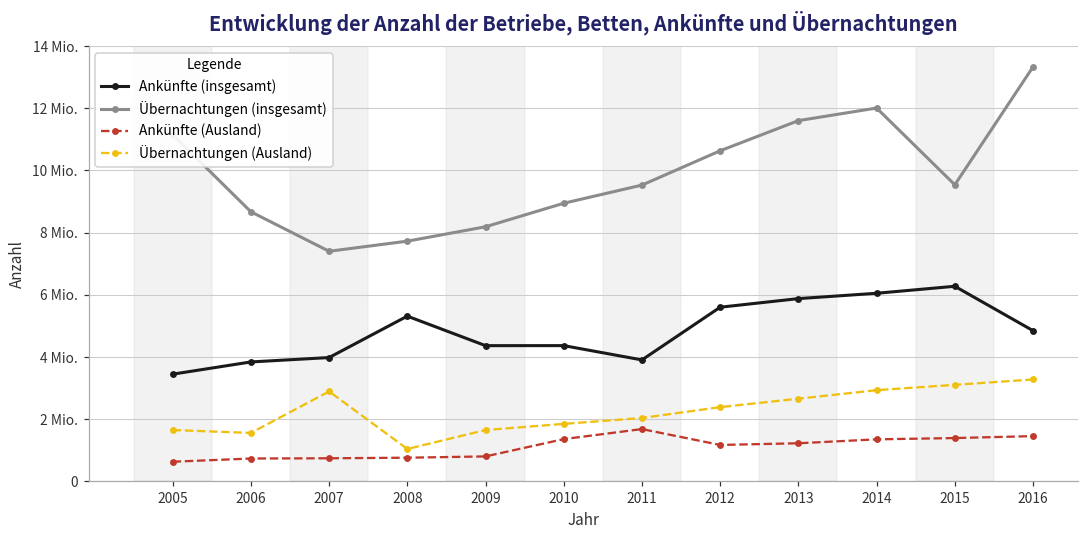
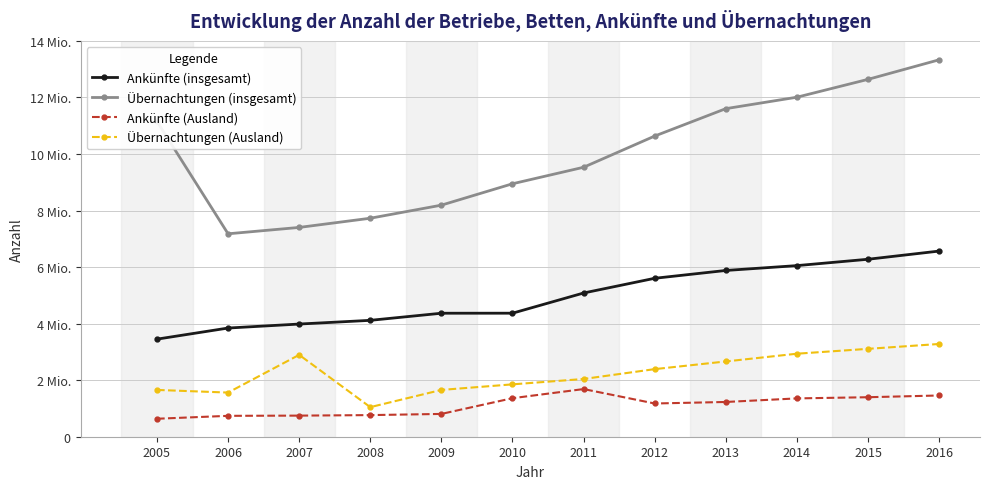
  {
    "Ankünfte (insgesamt)": {
      "2005": "3.5 Mio.",
      "2006": "3.8 Mio.",
      "2007": "4.0 Mio.",
-     "2008": "5.3 Mio.",
+     "2008": "4.1 Mio.",
      "2009": "4.4 Mio.",
      "2010": "4.4 Mio.",
-     "2011": "3.9 Mio.",
+     "2011": "5.1 Mio.",
      "2012": "5.6 Mio.",
      "2013": "5.9 Mio.",
      "2014": "6.1 Mio.",
      "2015": "6.3 Mio.",
-     "2016": "4.8 Mio."
+     "2016": "6.6 Mio."
    },
    "Übernachtungen (insgesamt)": {
-     "2006": "8.7 Mio.",
+     "2006": "7.2 Mio.",
      "2007": "7.4 Mio.",
      "2008": "7.7 Mio.",
      "2009": "8.2 Mio.",
      "2010": "8.9 Mio.",
      "2011": "9.5 Mio.",
      "2012": "10.6 Mio.",
      "2013": "11.6 Mio.",
      "2014": "12.0 Mio.",
-     "2015": "9.5 Mio.",
+     "2015": "12.6 Mio.",
      "2016": "13.3 Mio."
    },
    "Ankünfte (Ausland)": {
      "2005": "0.6 Mio.",
      "2006": "0.7 Mio.",
      "2007": "0.7 Mio.",
      "2008": "0.8 Mio.",
      "2009": "0.8 Mio.",
      "2010": "1.4 Mio.",
      "2011": "1.7 Mio.",
      "2012": "1.2 Mio.",
      "2013": "1.2 Mio.",
      "2014": "1.4 Mio.",
      "2015": "1.4 Mio.",
      "2016": "1.5 Mio."
    },
    "Übernachtungen (Ausland)": {
      "2005": "1.7 Mio.",
      "2006": "1.6 Mio.",
      "2007": "2.9 Mio.",
      "2008": "1.0 Mio.",
      "2009": "1.7 Mio.",
      "2010": "1.9 Mio.",
      "2011": "2.0 Mio.",
      "2012": "2.4 Mio.",
      "2013": "2.7 Mio.",
      "2014": "2.9 Mio.",
      "2015": "3.1 Mio.",
      "2016": "3.3 Mio."
    }
  }
